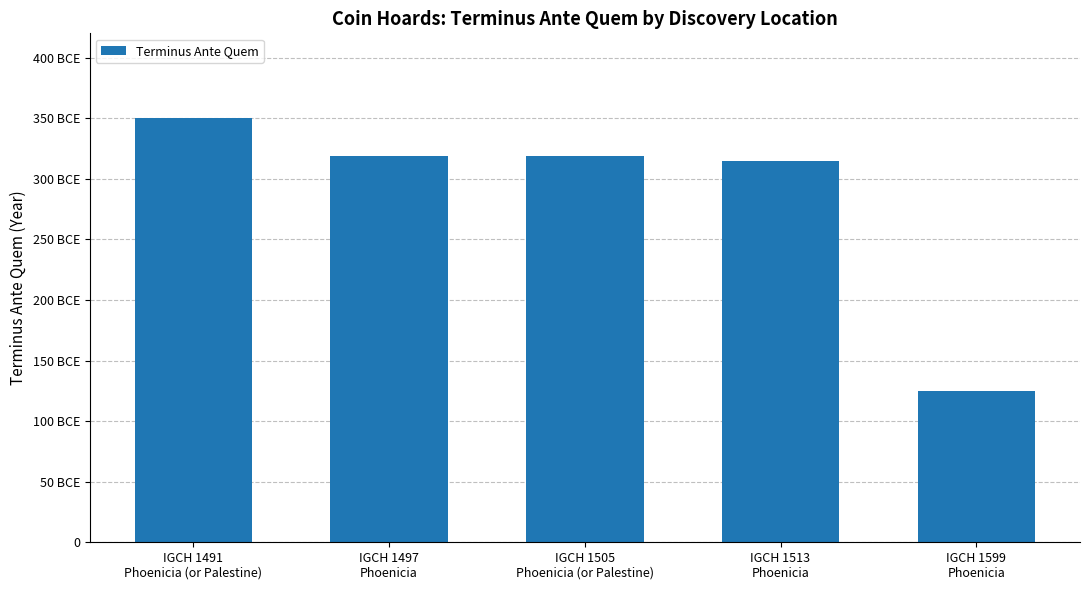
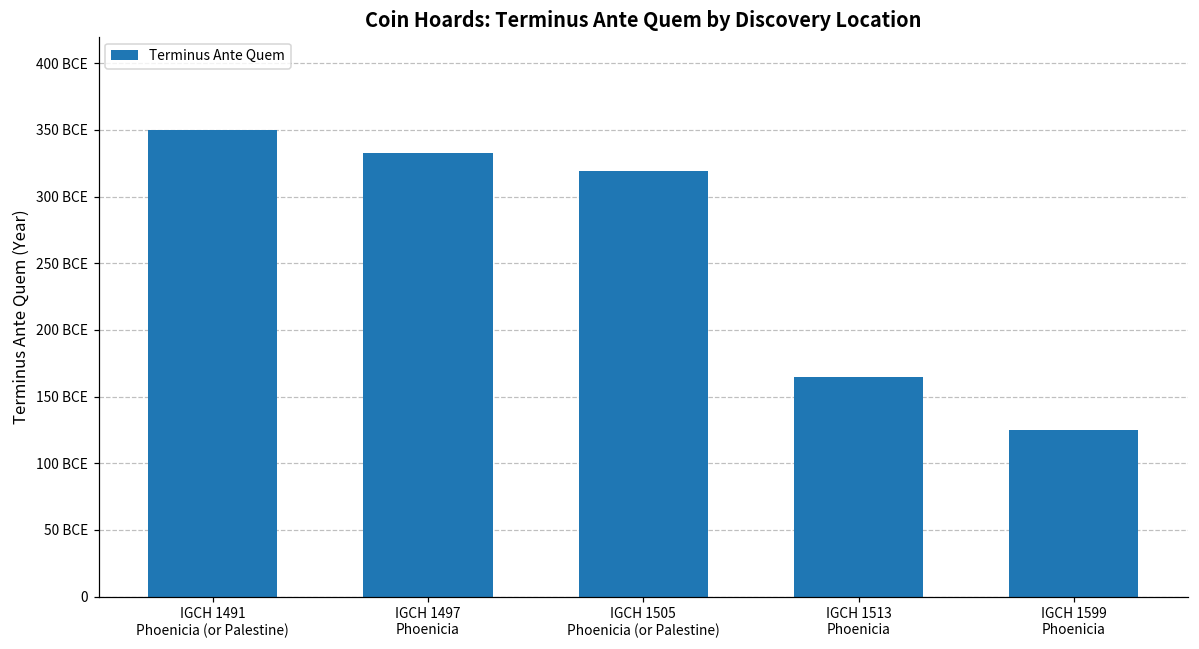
  {
    "IGCH 1491 Phoenicia (or Palestine)": "350 BCE",
-   "IGCH 1497 Phoenicia": "319 BCE",
+   "IGCH 1497 Phoenicia": "333 BCE",
    "IGCH 1505 Phoenicia (or Palestine)": "319 BCE",
-   "IGCH 1513 Phoenicia": "315 BCE",
+   "IGCH 1513 Phoenicia": "165 BCE",
    "IGCH 1599 Phoenicia": "125 BCE"
  }
